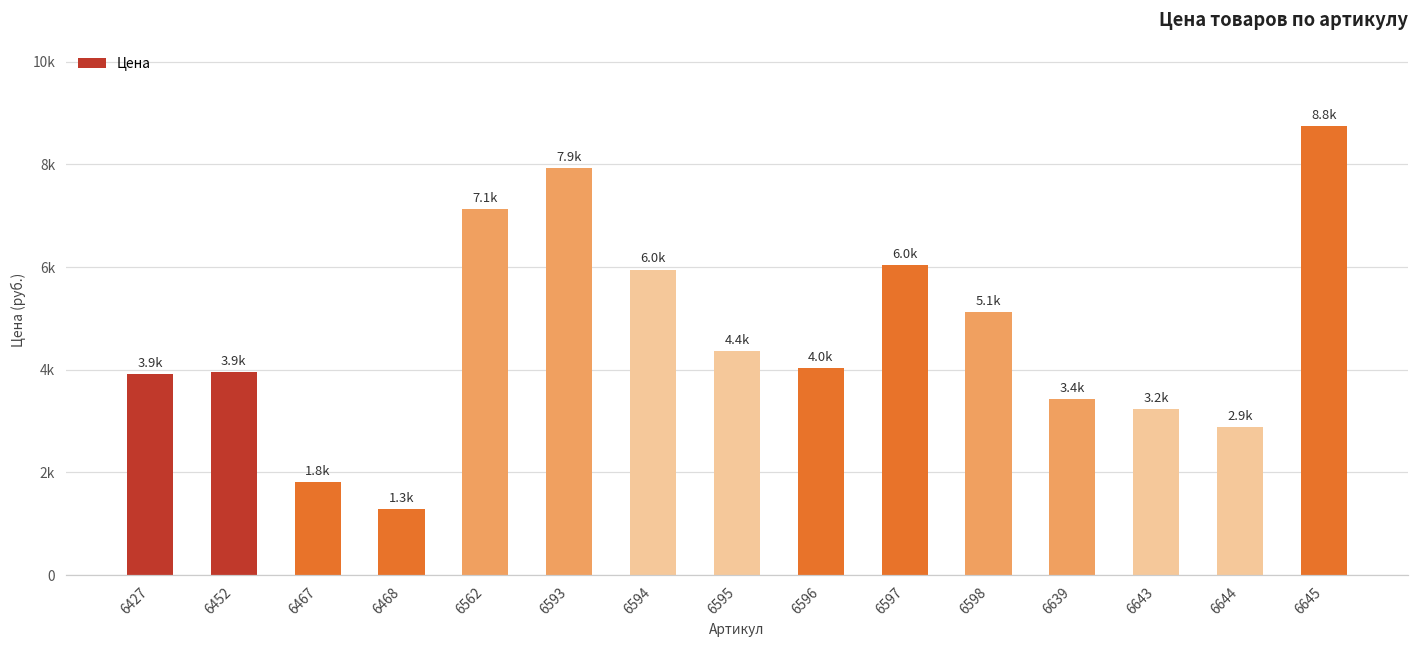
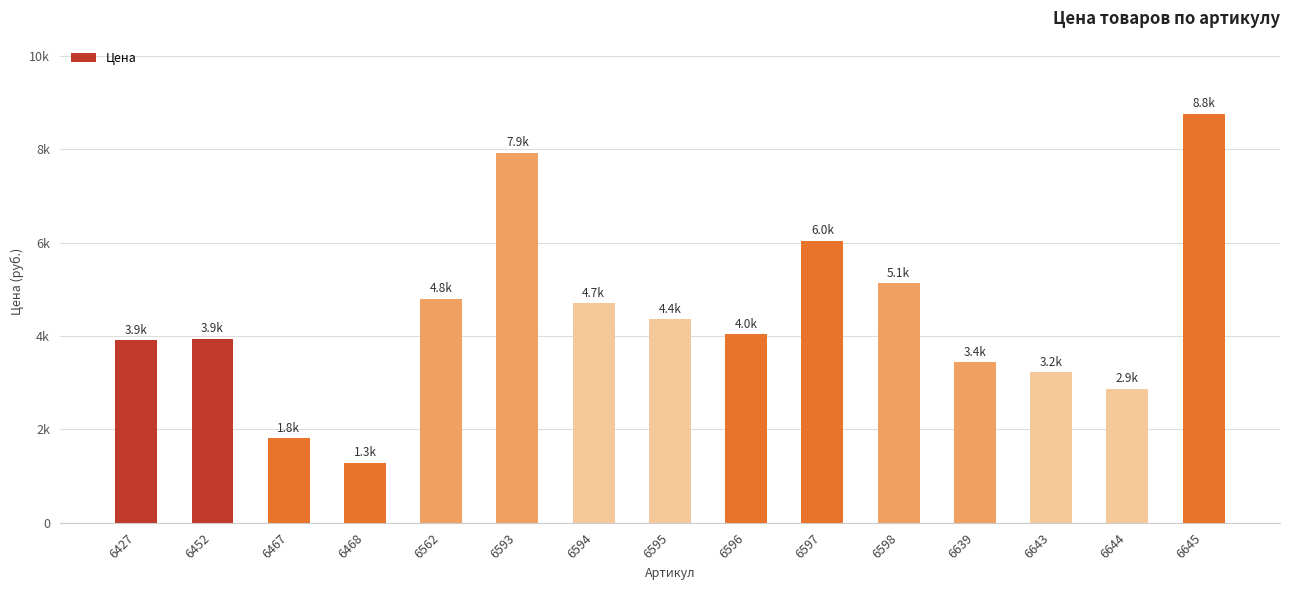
  {
    "6427": "3.9k",
    "6452": "3.9k",
    "6467": "1.8k",
    "6468": "1.3k",
-   "6562": "7.1k",
+   "6562": "4.8k",
    "6593": "7.9k",
-   "6594": "6.0k",
+   "6594": "4.7k",
    "6595": "4.4k",
    "6596": "4.0k",
    "6597": "6.0k",
    "6598": "5.1k",
    "6639": "3.4k",
    "6643": "3.2k",
    "6644": "2.9k",
    "6645": "8.8k"
  }
